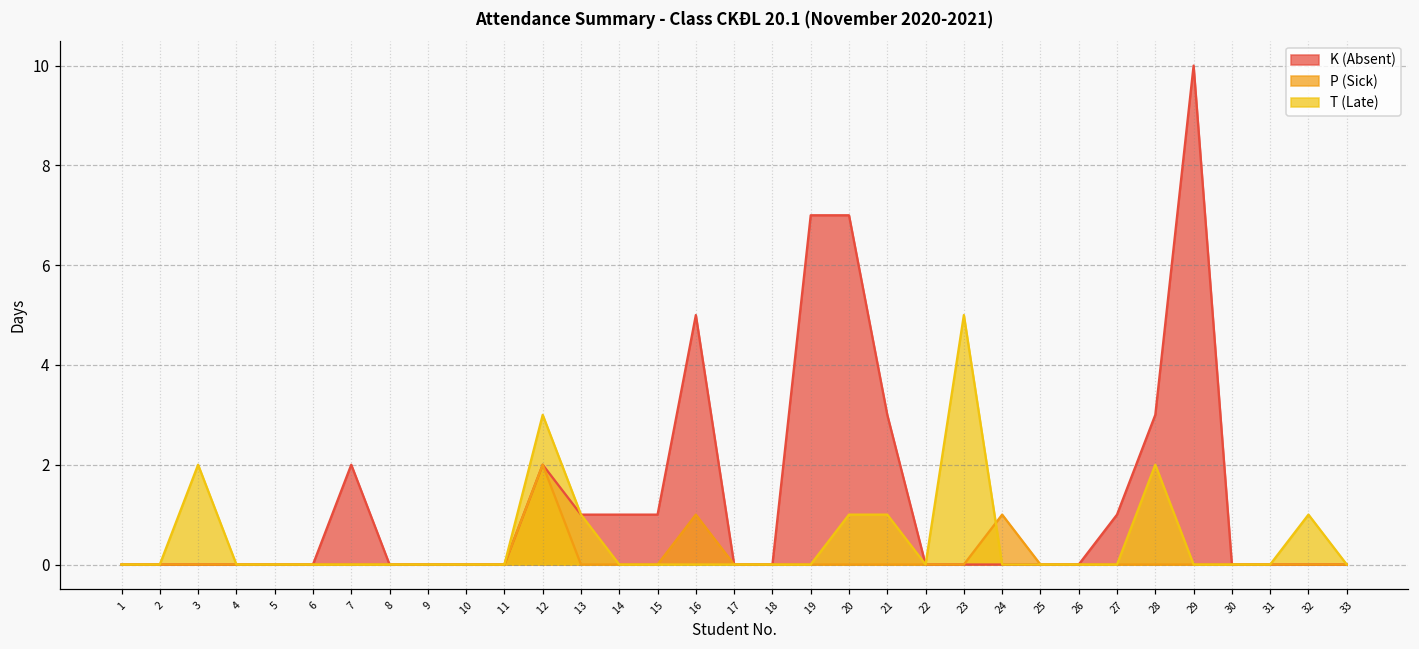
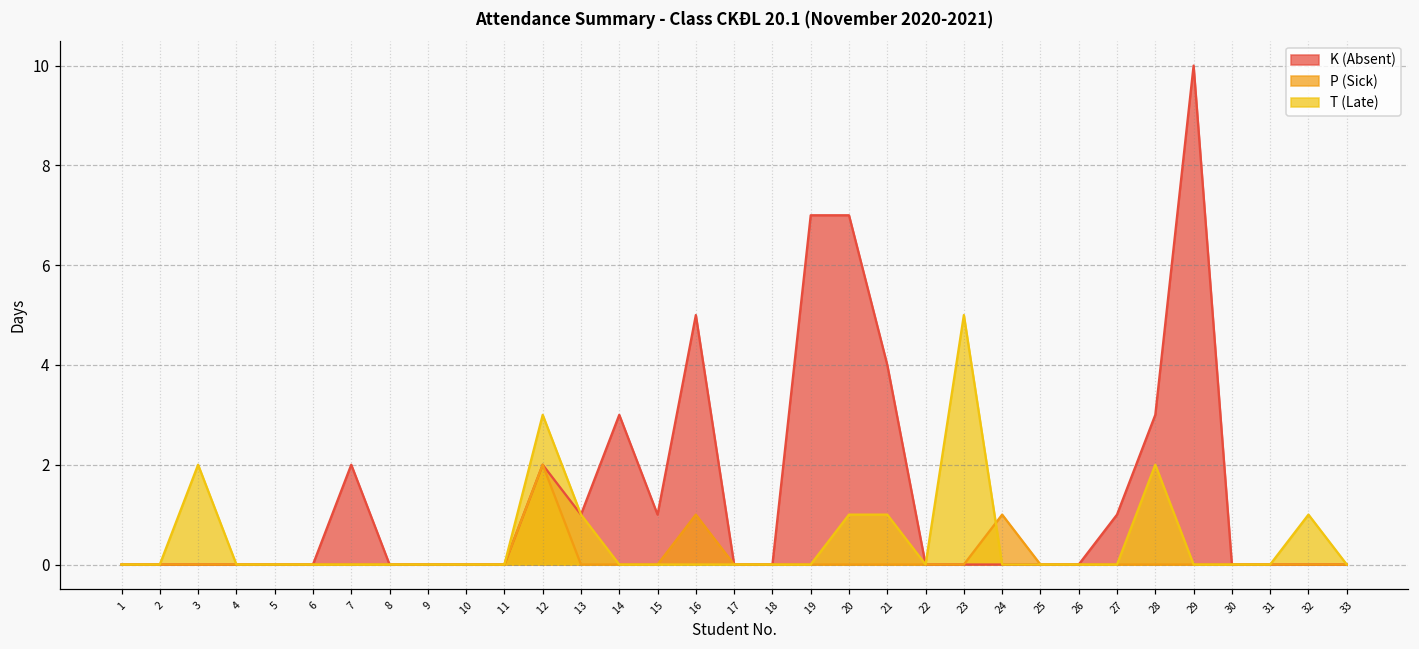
  {
    "K (Absent)": {
      "7": 2,
-     "14": 1,
+     "14": 3,
      "15": 1,
      "16": 5,
      "19": 7,
      "20": 7,
-     "21": 3,
+     "21": 4,
      "27": 1,
      "28": 3,
      "29": 10
    }
  }
